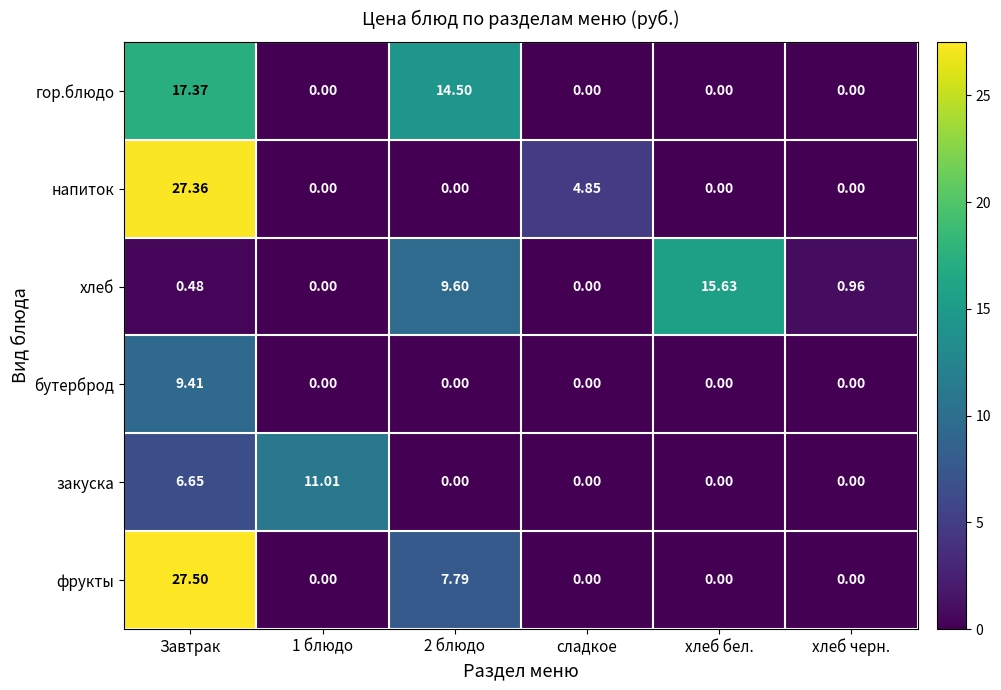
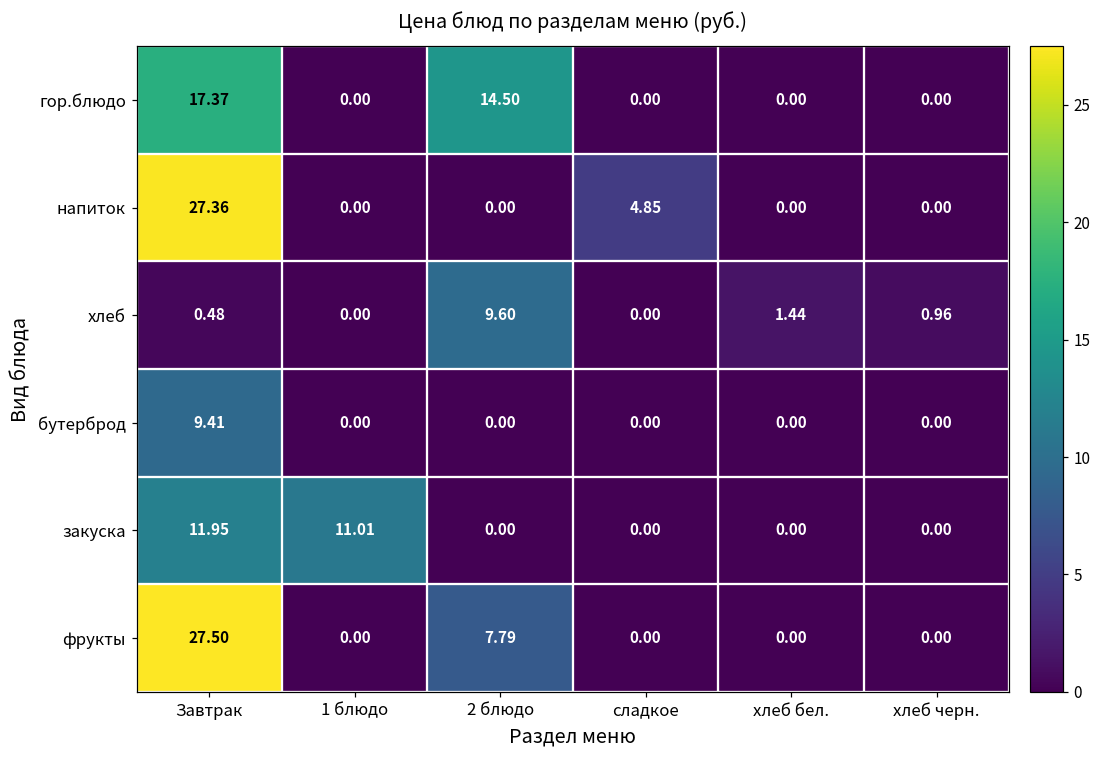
  {
    "гор.блюдо": {
      "Завтрак": 17.37,
      "1 блюдо": 0.00,
      "2 блюдо": 14.50,
      "сладкое": 0.00,
      "хлеб бел.": 0.00,
      "хлеб черн.": 0.00
    },
    "напиток": {
      "Завтрак": 27.36,
      "1 блюдо": 0.00,
      "2 блюдо": 0.00,
      "сладкое": 4.85,
      "хлеб бел.": 0.00,
      "хлеб черн.": 0.00
    },
    "хлеб": {
      "Завтрак": 0.48,
      "1 блюдо": 0.00,
      "2 блюдо": 9.60,
      "сладкое": 0.00,
-     "хлеб бел.": 15.63,
+     "хлеб бел.": 1.44,
      "хлеб черн.": 0.96
    },
    "бутерброд": {
      "Завтрак": 9.41,
      "1 блюдо": 0.00,
      "2 блюдо": 0.00,
      "сладкое": 0.00,
      "хлеб бел.": 0.00,
      "хлеб черн.": 0.00
    },
    "закуска": {
-     "Завтрак": 6.65,
+     "Завтрак": 11.95,
      "1 блюдо": 11.01,
      "2 блюдо": 0.00,
      "сладкое": 0.00,
      "хлеб бел.": 0.00,
      "хлеб черн.": 0.00
    },
    "фрукты": {
      "Завтрак": 27.50,
      "1 блюдо": 0.00,
      "2 блюдо": 7.79,
      "сладкое": 0.00,
      "хлеб бел.": 0.00,
      "хлеб черн.": 0.00
    }
  }
